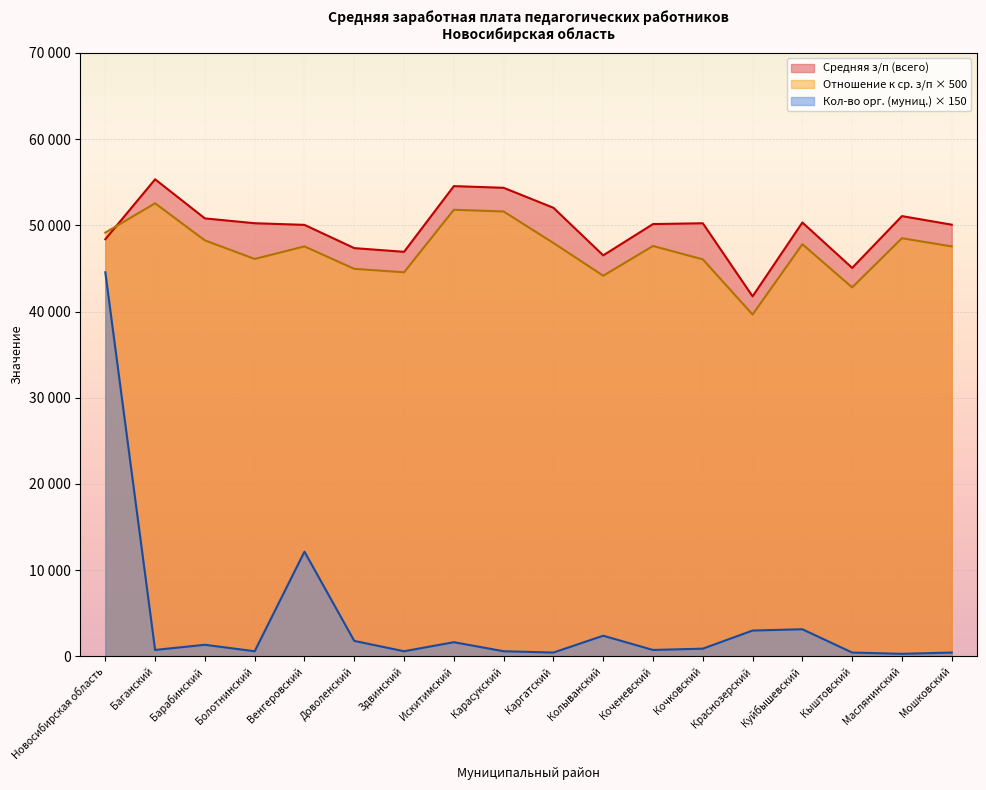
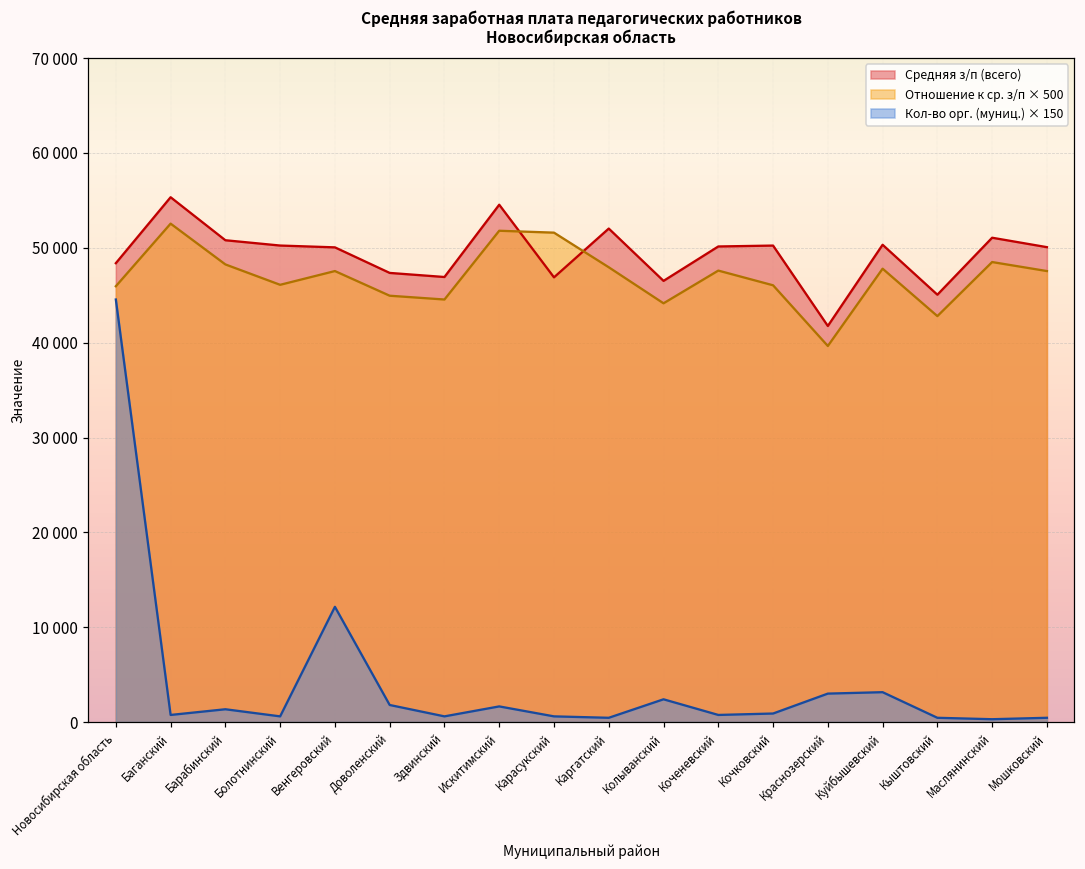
  {
    "Средняя з/п (всего)": {
      "Новосибирская область": 48000,
      "Баганский": 55000,
      "Барабинский": 51000,
      "Болотнинский": 50000,
      "Венгеровский": 50000,
      "Доволенский": 47000,
      "Здвинский": 47000,
      "Искитимский": 55000,
-     "Карасукский": 54000,
+     "Карасукский": 47000,
      "Каргатский": 52000,
      "Колыванский": 47000,
      "Коченевский": 50000,
      "Кочковский": 50000,
      "Краснозерский": 42000,
      "Куйбышевский": 50000,
      "Кыштовский": 45000,
      "Маслянинский": 51000,
      "Мошковский": 50000
    },
    "Отношение к ср. з/п × 500": {
-     "Новосибирская область": 49000,
+     "Новосибирская область": 46000,
      "Баганский": 53000,
      "Барабинский": 48000,
      "Болотнинский": 46000,
      "Венгеровский": 48000,
      "Доволенский": 45000,
      "Здвинский": 45000,
      "Искитимский": 52000,
      "Карасукский": 52000,
      "Каргатский": 48000,
      "Колыванский": 44000,
      "Коченевский": 48000,
      "Кочковский": 46000,
      "Краснозерский": 40000,
      "Куйбышевский": 48000,
      "Кыштовский": 43000,
      "Маслянинский": 49000,
      "Мошковский": 48000
    },
    "Кол-во орг. (муниц.) × 150": {
      "Новосибирская область": 45000,
      "Баганский": 1000,
      "Барабинский": 1000,
      "Болотнинский": 1000,
      "Венгеровский": 12000,
      "Доволенский": 2000,
      "Здвинский": 1000,
      "Искитимский": 2000,
      "Карасукский": 1000,
      "Каргатский": 0,
      "Колыванский": 2000,
      "Коченевский": 1000,
      "Кочковский": 1000,
      "Краснозерский": 3000,
      "Куйбышевский": 3000,
      "Кыштовский": 0,
      "Маслянинский": 0,
      "Мошковский": 0
    }
  }
